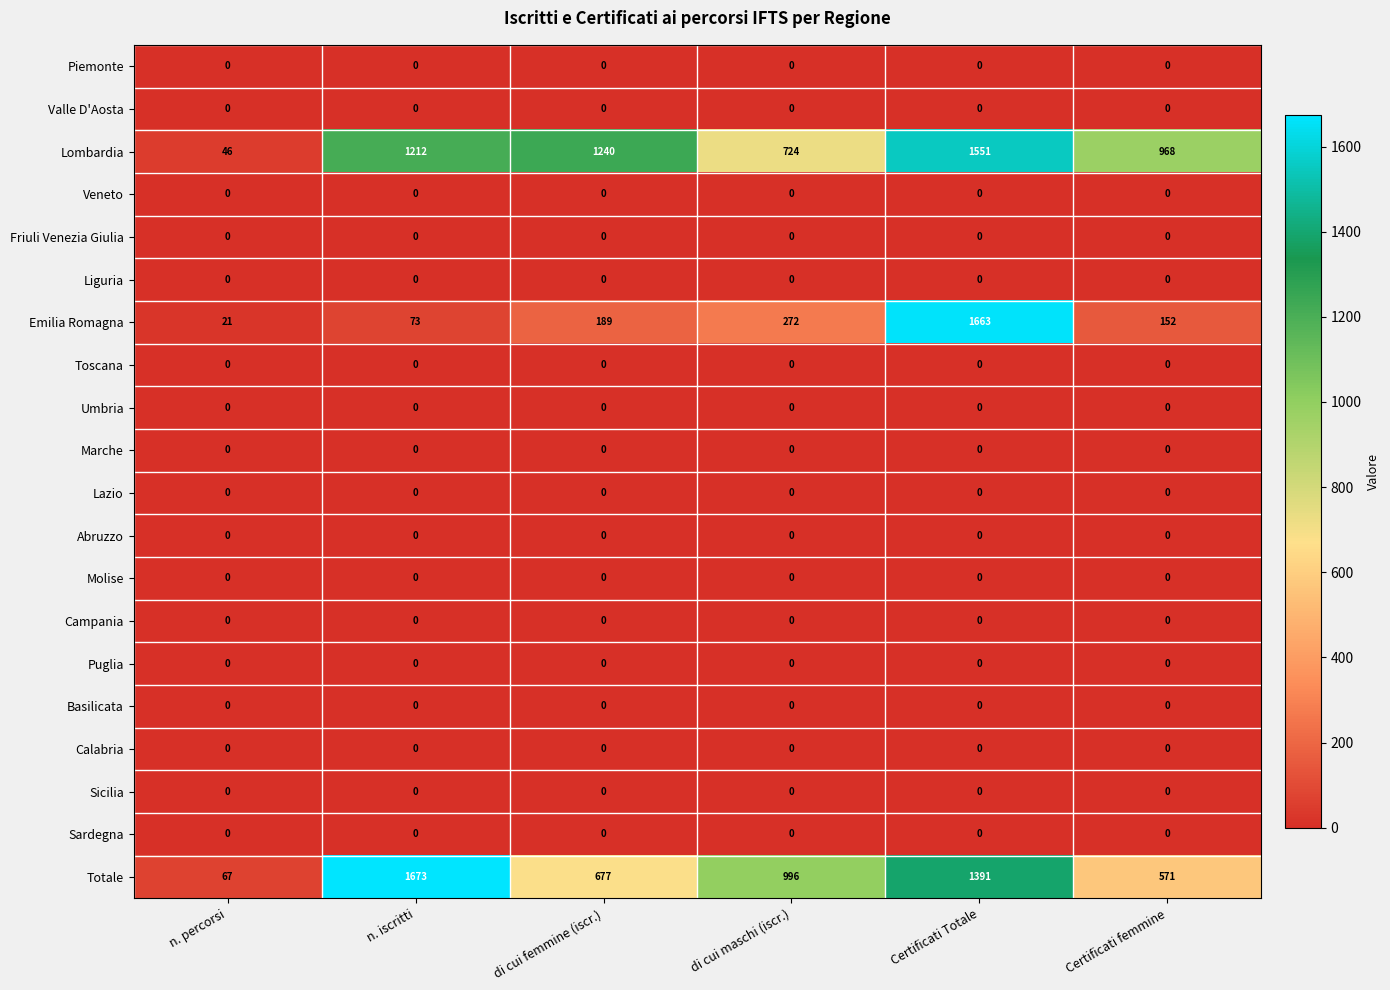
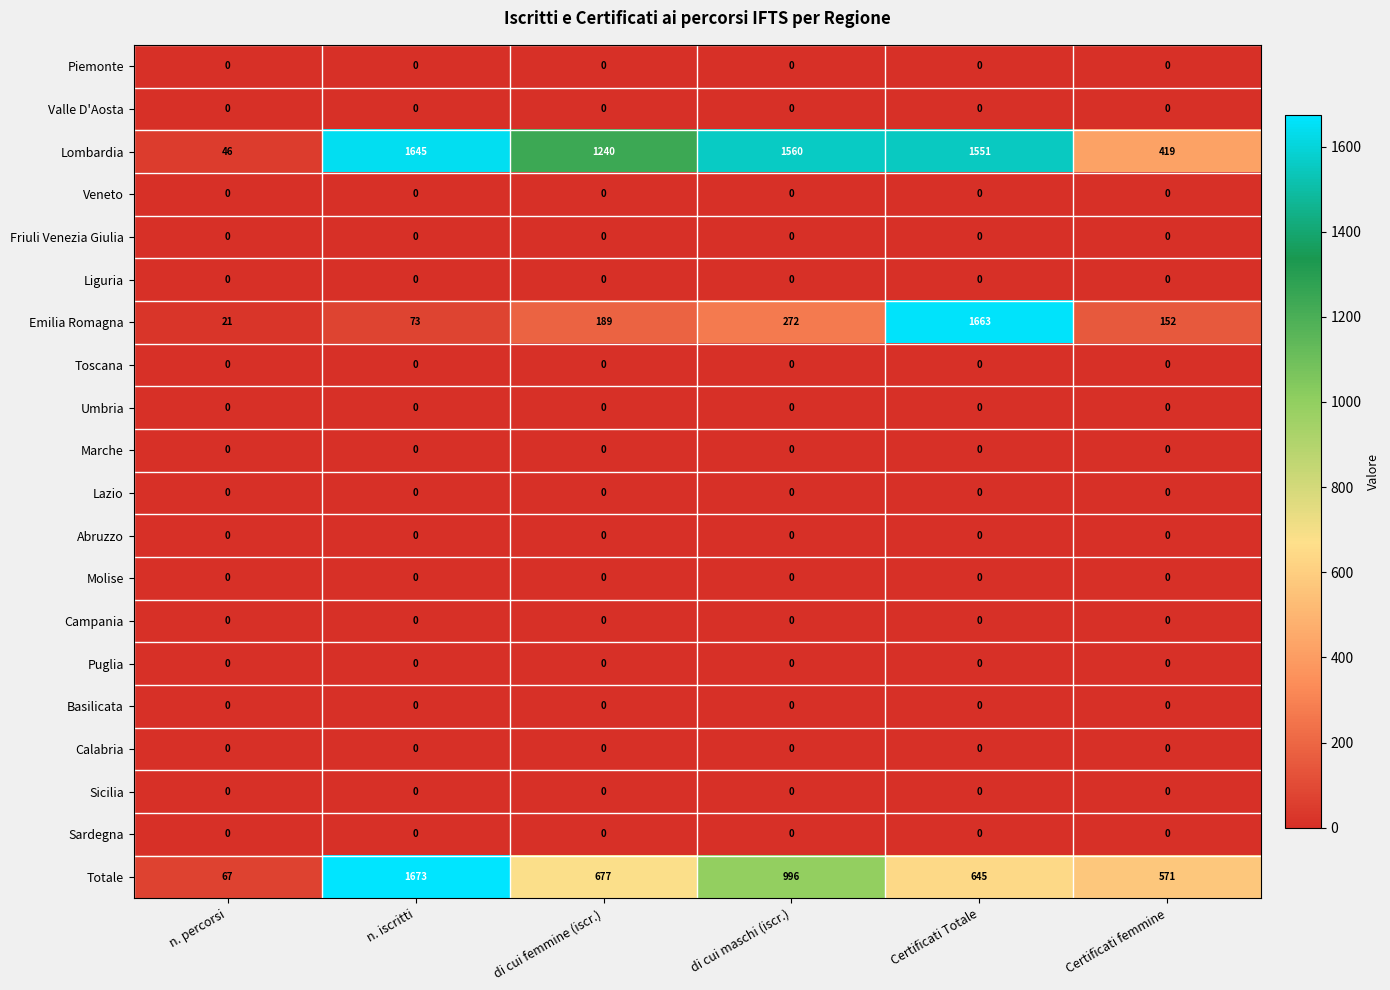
  {
    "Piemonte": {
      "n. percorsi": 0,
      "n. iscritti": 0,
      "di cui femmine (iscr.)": 0,
      "di cui maschi (iscr.)": 0,
      "Certificati Totale": 0,
      "Certificati femmine": 0
    },
    "Valle D'Aosta": {
      "n. percorsi": 0,
      "n. iscritti": 0,
      "di cui femmine (iscr.)": 0,
      "di cui maschi (iscr.)": 0,
      "Certificati Totale": 0,
      "Certificati femmine": 0
    },
    "Lombardia": {
      "n. percorsi": 46,
-     "n. iscritti": 1212,
+     "n. iscritti": 1645,
      "di cui femmine (iscr.)": 1240,
-     "di cui maschi (iscr.)": 724,
+     "di cui maschi (iscr.)": 1560,
      "Certificati Totale": 1551,
-     "Certificati femmine": 968
+     "Certificati femmine": 419
    },
    "Veneto": {
      "n. percorsi": 0,
      "n. iscritti": 0,
      "di cui femmine (iscr.)": 0,
      "di cui maschi (iscr.)": 0,
      "Certificati Totale": 0,
      "Certificati femmine": 0
    },
    "Friuli Venezia Giulia": {
      "n. percorsi": 0,
      "n. iscritti": 0,
      "di cui femmine (iscr.)": 0,
      "di cui maschi (iscr.)": 0,
      "Certificati Totale": 0,
      "Certificati femmine": 0
    },
    "Liguria": {
      "n. percorsi": 0,
      "n. iscritti": 0,
      "di cui femmine (iscr.)": 0,
      "di cui maschi (iscr.)": 0,
      "Certificati Totale": 0,
      "Certificati femmine": 0
    },
    "Emilia Romagna": {
      "n. percorsi": 21,
      "n. iscritti": 73,
      "di cui femmine (iscr.)": 189,
      "di cui maschi (iscr.)": 272,
      "Certificati Totale": 1663,
      "Certificati femmine": 152
    },
    "Toscana": {
      "n. percorsi": 0,
      "n. iscritti": 0,
      "di cui femmine (iscr.)": 0,
      "di cui maschi (iscr.)": 0,
      "Certificati Totale": 0,
      "Certificati femmine": 0
    },
    "Umbria": {
      "n. percorsi": 0,
      "n. iscritti": 0,
      "di cui femmine (iscr.)": 0,
      "di cui maschi (iscr.)": 0,
      "Certificati Totale": 0,
      "Certificati femmine": 0
    },
    "Marche": {
      "n. percorsi": 0,
      "n. iscritti": 0,
      "di cui femmine (iscr.)": 0,
      "di cui maschi (iscr.)": 0,
      "Certificati Totale": 0,
      "Certificati femmine": 0
    },
    "Lazio": {
      "n. percorsi": 0,
      "n. iscritti": 0,
      "di cui femmine (iscr.)": 0,
      "di cui maschi (iscr.)": 0,
      "Certificati Totale": 0,
      "Certificati femmine": 0
    },
    "Abruzzo": {
      "n. percorsi": 0,
      "n. iscritti": 0,
      "di cui femmine (iscr.)": 0,
      "di cui maschi (iscr.)": 0,
      "Certificati Totale": 0,
      "Certificati femmine": 0
    },
    "Molise": {
      "n. percorsi": 0,
      "n. iscritti": 0,
      "di cui femmine (iscr.)": 0,
      "di cui maschi (iscr.)": 0,
      "Certificati Totale": 0,
      "Certificati femmine": 0
    },
    "Campania": {
      "n. percorsi": 0,
      "n. iscritti": 0,
      "di cui femmine (iscr.)": 0,
      "di cui maschi (iscr.)": 0,
      "Certificati Totale": 0,
      "Certificati femmine": 0
    },
    "Puglia": {
      "n. percorsi": 0,
      "n. iscritti": 0,
      "di cui femmine (iscr.)": 0,
      "di cui maschi (iscr.)": 0,
      "Certificati Totale": 0,
      "Certificati femmine": 0
    },
    "Basilicata": {
      "n. percorsi": 0,
      "n. iscritti": 0,
      "di cui femmine (iscr.)": 0,
      "di cui maschi (iscr.)": 0,
      "Certificati Totale": 0,
      "Certificati femmine": 0
    },
    "Calabria": {
      "n. percorsi": 0,
      "n. iscritti": 0,
      "di cui femmine (iscr.)": 0,
      "di cui maschi (iscr.)": 0,
      "Certificati Totale": 0,
      "Certificati femmine": 0
    },
    "Sicilia": {
      "n. percorsi": 0,
      "n. iscritti": 0,
      "di cui femmine (iscr.)": 0,
      "di cui maschi (iscr.)": 0,
      "Certificati Totale": 0,
      "Certificati femmine": 0
    },
    "Sardegna": {
      "n. percorsi": 0,
      "n. iscritti": 0,
      "di cui femmine (iscr.)": 0,
      "di cui maschi (iscr.)": 0,
      "Certificati Totale": 0,
      "Certificati femmine": 0
    },
    "Totale": {
      "n. percorsi": 67,
      "n. iscritti": 1673,
      "di cui femmine (iscr.)": 677,
      "di cui maschi (iscr.)": 996,
-     "Certificati Totale": 1391,
+     "Certificati Totale": 645,
      "Certificati femmine": 571
    }
  }
